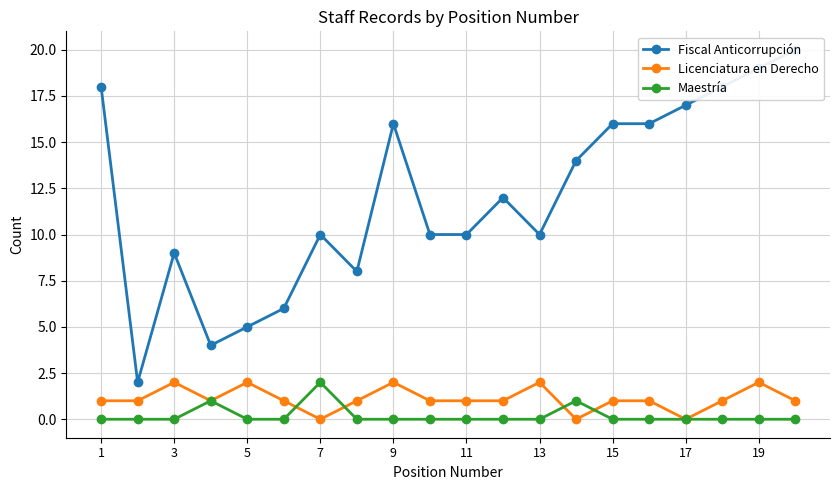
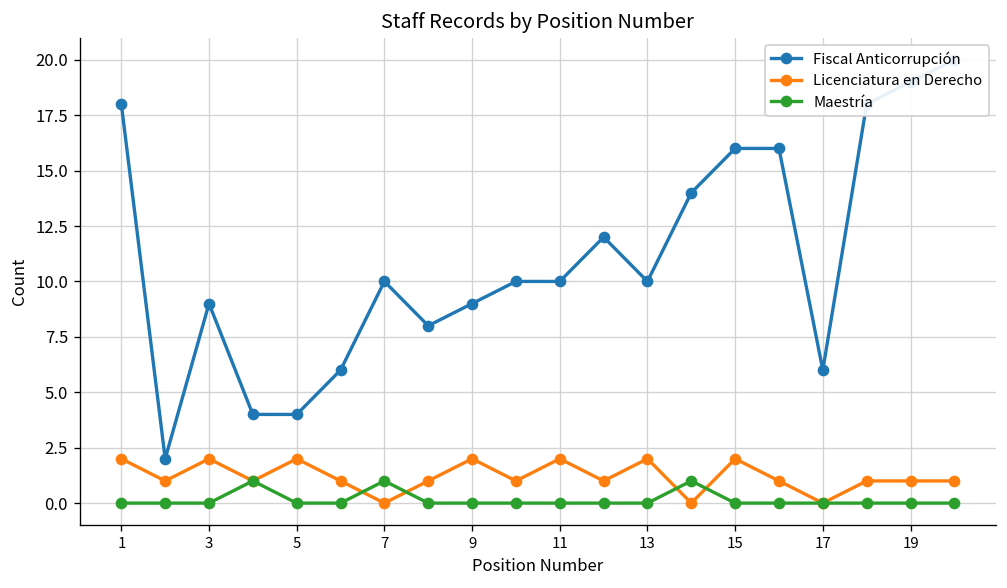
  {
    "Fiscal Anticorrupción": {
      "1": 18,
      "3": 9,
-     "5": 5,
+     "5": 4,
      "7": 10,
-     "9": 16,
+     "9": 9,
      "11": 10,
      "13": 10,
      "15": 16,
-     "17": 17
+     "17": 6
    },
    "Licenciatura en Derecho": {
-     "1": 1,
+     "1": 2,
      "3": 2,
      "5": 2,
      "7": 0,
      "9": 2,
-     "11": 1,
+     "11": 2,
      "13": 2,
-     "15": 1,
-     "19": 2
+     "15": 2,
+     "19": 1
    },
    "Maestría": {
      "1": 0,
      "3": 0,
      "5": 0,
-     "7": 2,
+     "7": 1,
      "9": 0,
      "11": 0,
      "13": 0,
      "15": 0,
      "19": 0
    }
  }
